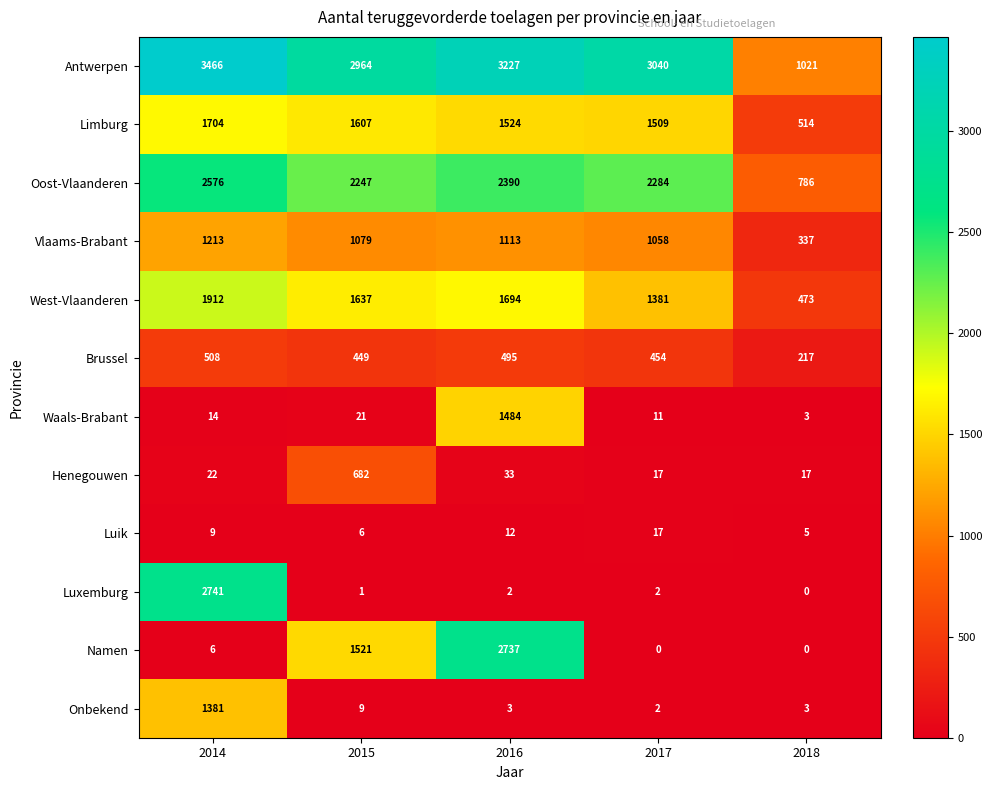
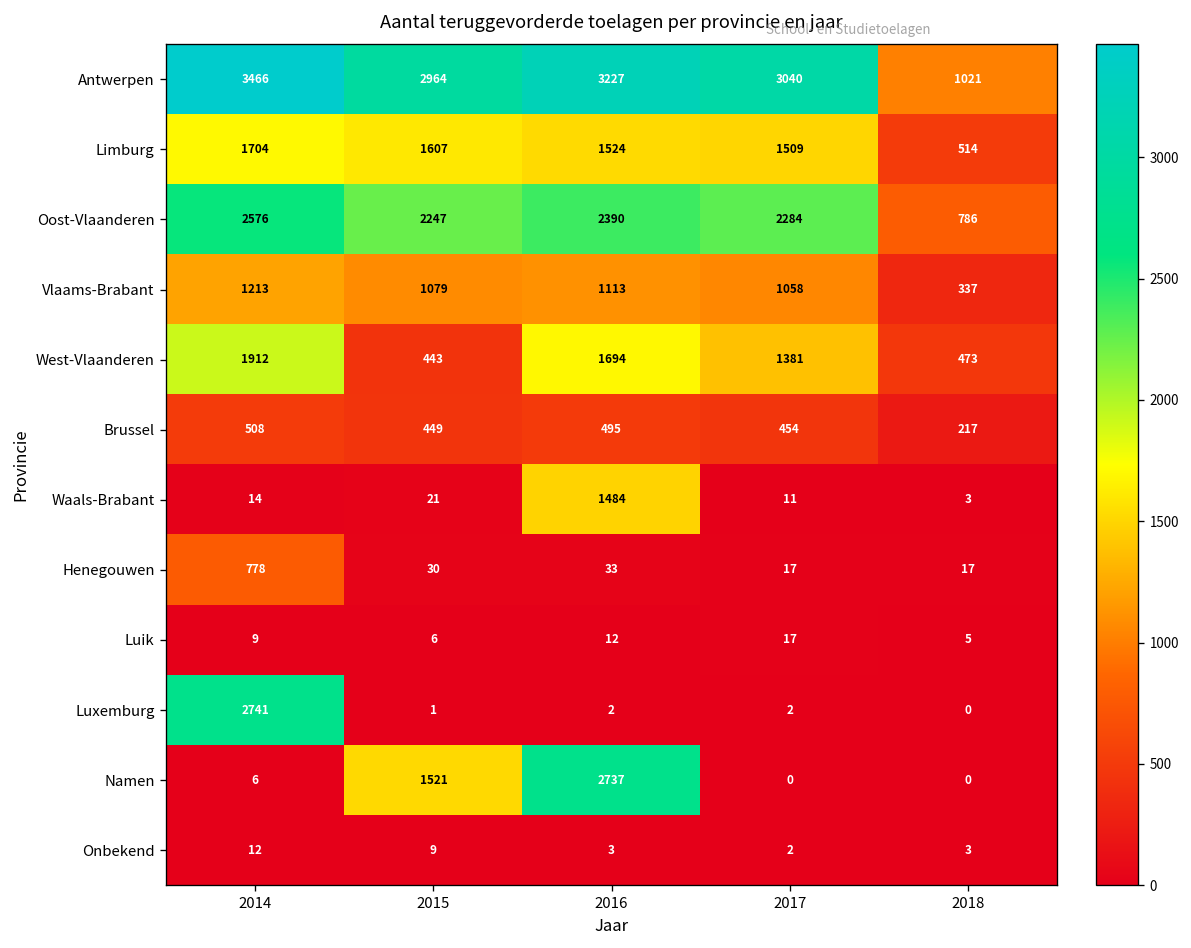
  {
    "Antwerpen": {
      "2014": 3466,
      "2015": 2964,
      "2016": 3227,
      "2017": 3040,
      "2018": 1021
    },
    "Limburg": {
      "2014": 1704,
      "2015": 1607,
      "2016": 1524,
      "2017": 1509,
      "2018": 514
    },
    "Oost-Vlaanderen": {
      "2014": 2576,
      "2015": 2247,
      "2016": 2390,
      "2017": 2284,
      "2018": 786
    },
    "Vlaams-Brabant": {
      "2014": 1213,
      "2015": 1079,
      "2016": 1113,
      "2017": 1058,
      "2018": 337
    },
    "West-Vlaanderen": {
      "2014": 1912,
-     "2015": 1637,
+     "2015": 443,
      "2016": 1694,
      "2017": 1381,
      "2018": 473
    },
    "Brussel": {
      "2014": 508,
      "2015": 449,
      "2016": 495,
      "2017": 454,
      "2018": 217
    },
    "Waals-Brabant": {
      "2014": 14,
      "2015": 21,
      "2016": 1484,
      "2017": 11,
      "2018": 3
    },
    "Henegouwen": {
-     "2014": 22,
-     "2015": 682,
+     "2014": 778,
+     "2015": 30,
      "2016": 33,
      "2017": 17,
      "2018": 17
    },
    "Luik": {
      "2014": 9,
      "2015": 6,
      "2016": 12,
      "2017": 17,
      "2018": 5
    },
    "Luxemburg": {
      "2014": 2741,
      "2015": 1,
      "2016": 2,
      "2017": 2,
      "2018": 0
    },
    "Namen": {
      "2014": 6,
      "2015": 1521,
      "2016": 2737,
      "2017": 0,
      "2018": 0
    },
    "Onbekend": {
-     "2014": 1381,
+     "2014": 12,
      "2015": 9,
      "2016": 3,
      "2017": 2,
      "2018": 3
    }
  }
